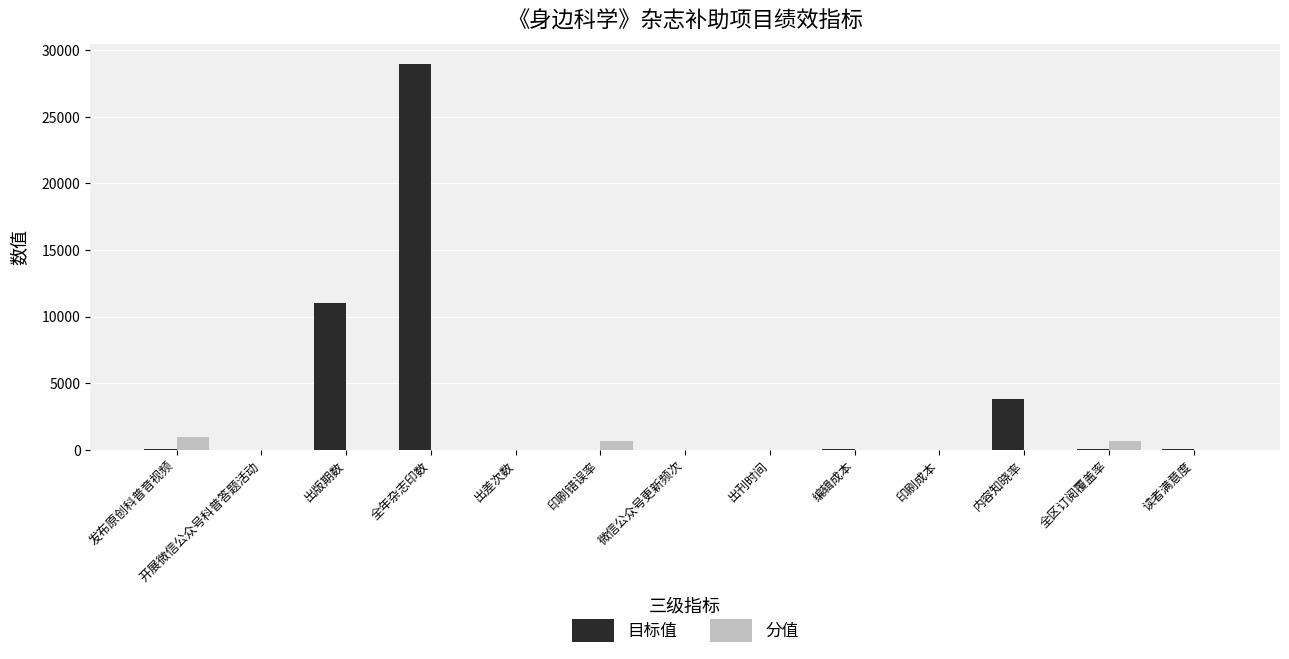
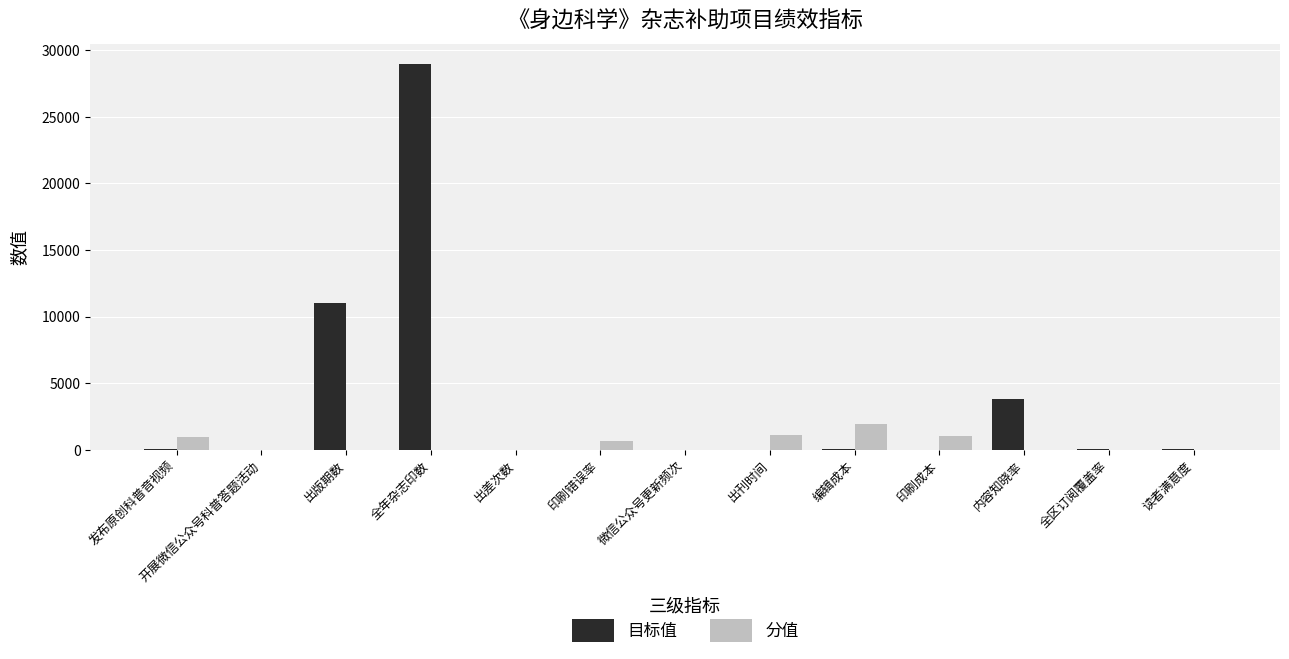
  {
    "目标值": {
      "出版期数": 11100,
      "全年杂志印数": 29000,
      "内容知晓率": 3800
    },
    "分值": {
      "发布原创科普音视频": 900,
      "印刷错误率": 700,
-     "出刊时间": 0,
-     "编辑成本": 0,
-     "印刷成本": 0,
-     "全区订阅覆盖率": 700
+     "出刊时间": 1100,
+     "编辑成本": 1900,
+     "印刷成本": 1100,
+     "全区订阅覆盖率": 0
    }
  }
